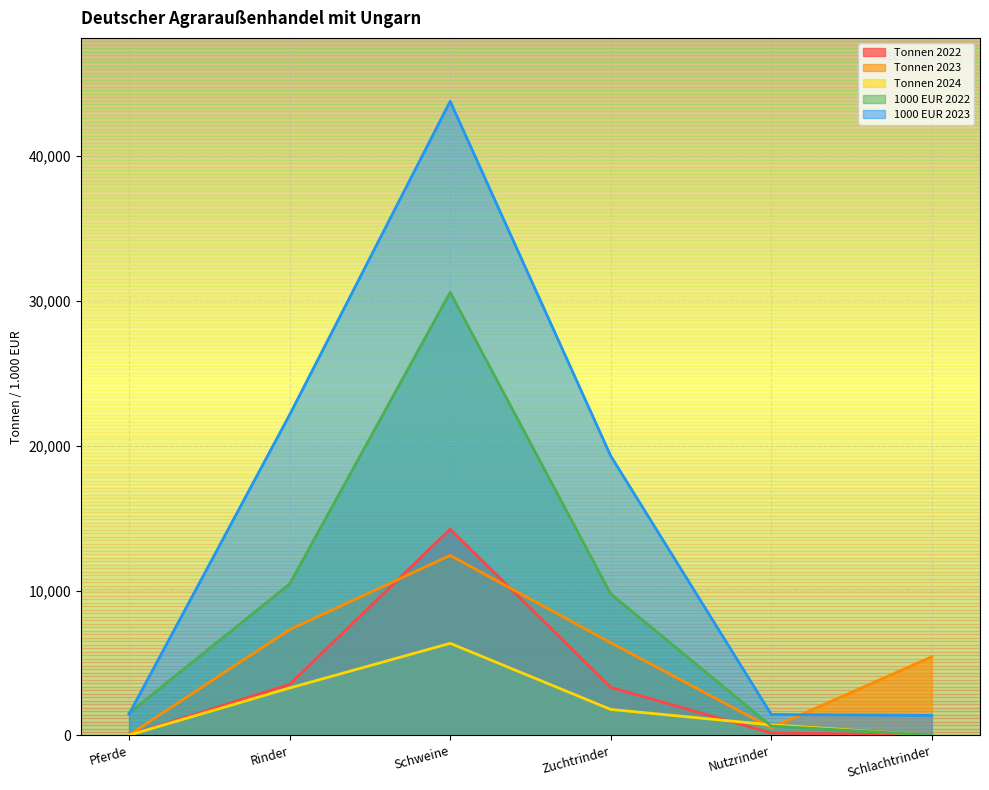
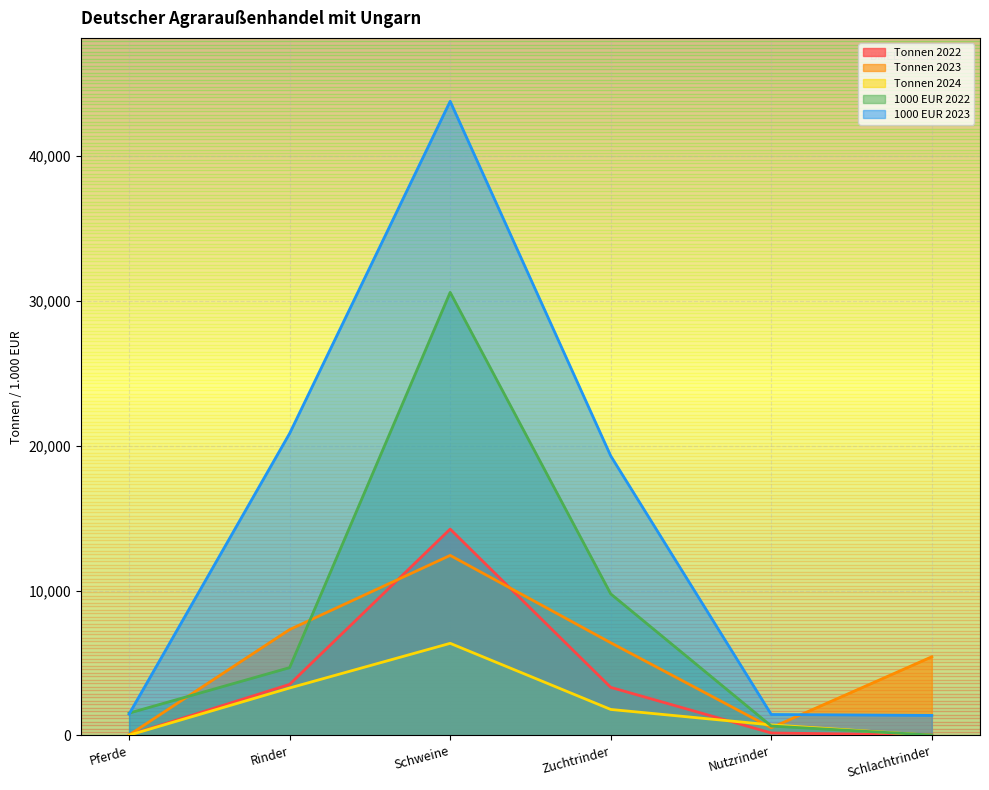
  {
    "Tonnen 2022": {
      "Rinder": "3,500",
      "Schweine": "14,200",
      "Zuchtrinder": "3,300",
      "Nutzrinder": "200"
    },
    "Tonnen 2023": {
      "Rinder": "7,300",
      "Schweine": "12,400",
      "Zuchtrinder": "6,400",
      "Schlachtrinder": "5,400"
    },
    "Tonnen 2024": {
      "Rinder": "3,300",
      "Schweine": "6,400",
      "Zuchtrinder": "1,800"
    },
    "1000 EUR 2022": {
-     "Rinder": "10,500",
+     "Rinder": "4,700",
      "Schweine": "30,600",
      "Zuchtrinder": "9,800"
    },
    "1000 EUR 2023": {
-     "Rinder": "22,100",
+     "Rinder": "20,800",
      "Schweine": "43,800",
      "Zuchtrinder": "19,300",
      "Nutzrinder": "1,400",
      "Schlachtrinder": "1,400"
    }
  }
